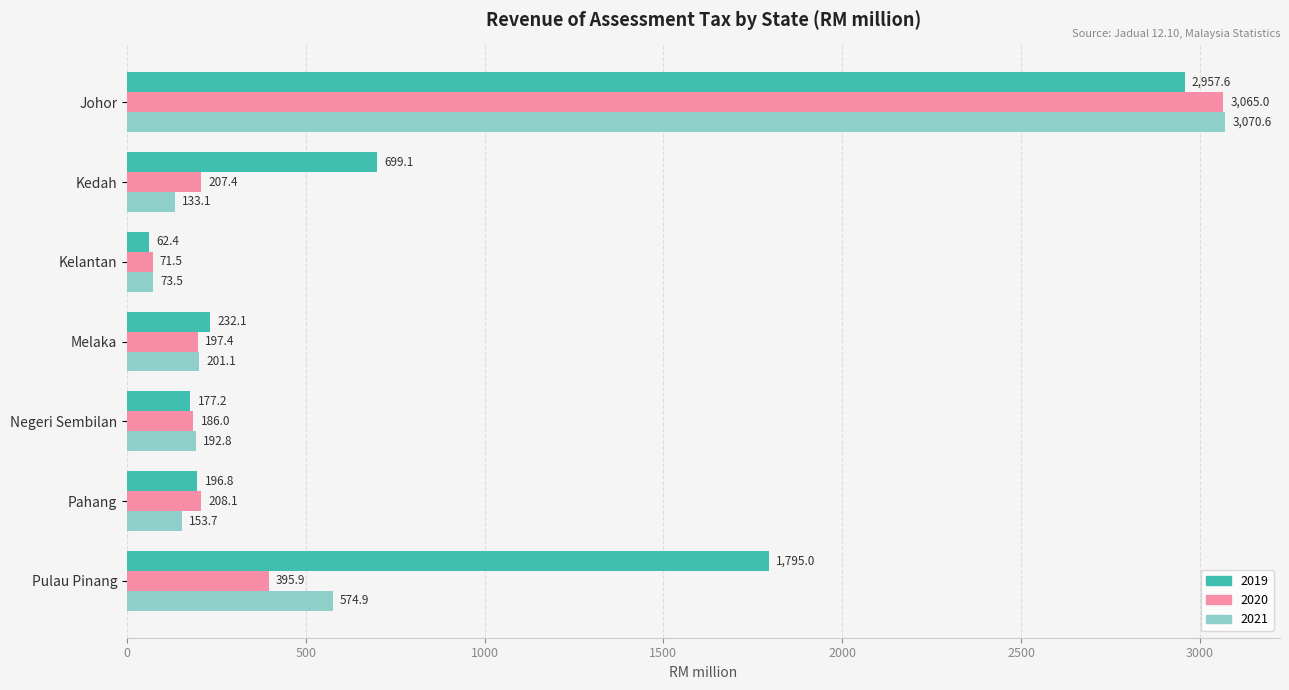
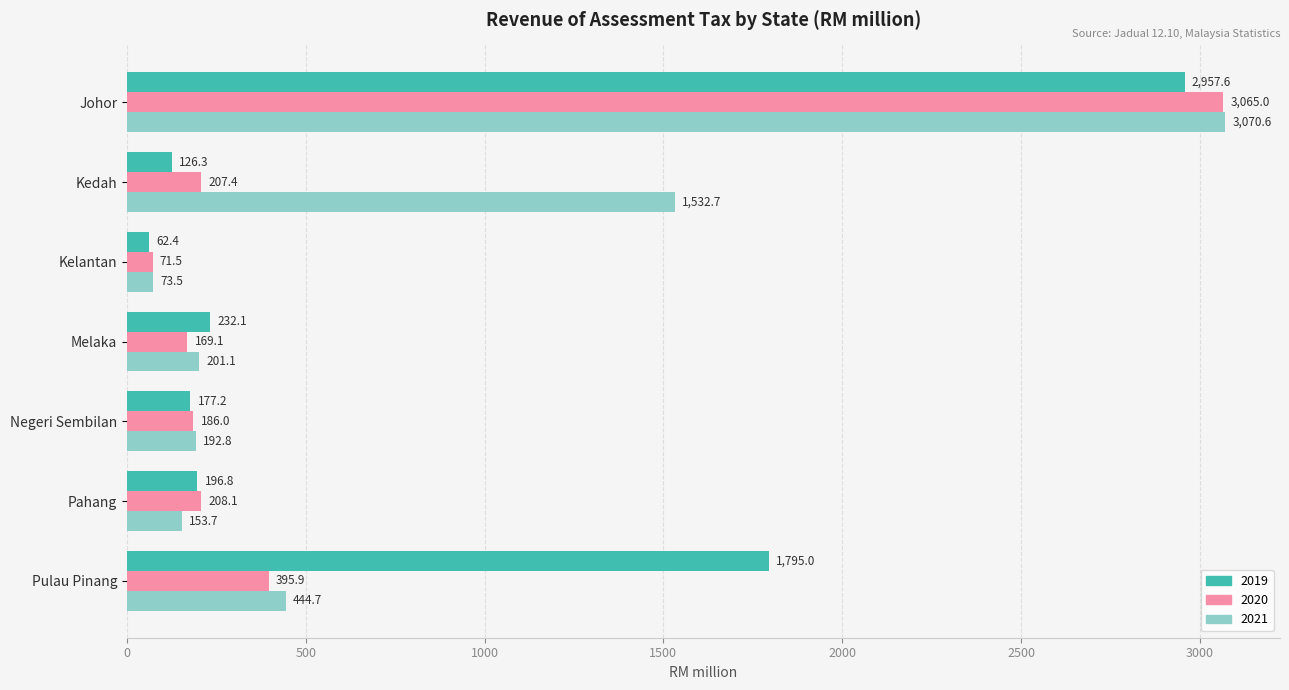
  {
    "2019": {
      "Johor": "2,957.6",
-     "Kedah": "699.1",
+     "Kedah": "126.3",
      "Kelantan": "62.4",
      "Melaka": "232.1",
      "Negeri Sembilan": "177.2",
      "Pahang": "196.8",
      "Pulau Pinang": "1,795.0"
    },
    "2020": {
      "Johor": "3,065.0",
      "Kedah": "207.4",
      "Kelantan": "71.5",
-     "Melaka": "197.4",
+     "Melaka": "169.1",
      "Negeri Sembilan": "186.0",
      "Pahang": "208.1",
      "Pulau Pinang": "395.9"
    },
    "2021": {
      "Johor": "3,070.6",
-     "Kedah": "133.1",
+     "Kedah": "1,532.7",
      "Kelantan": "73.5",
      "Melaka": "201.1",
      "Negeri Sembilan": "192.8",
      "Pahang": "153.7",
-     "Pulau Pinang": "574.9"
+     "Pulau Pinang": "444.7"
    }
  }
